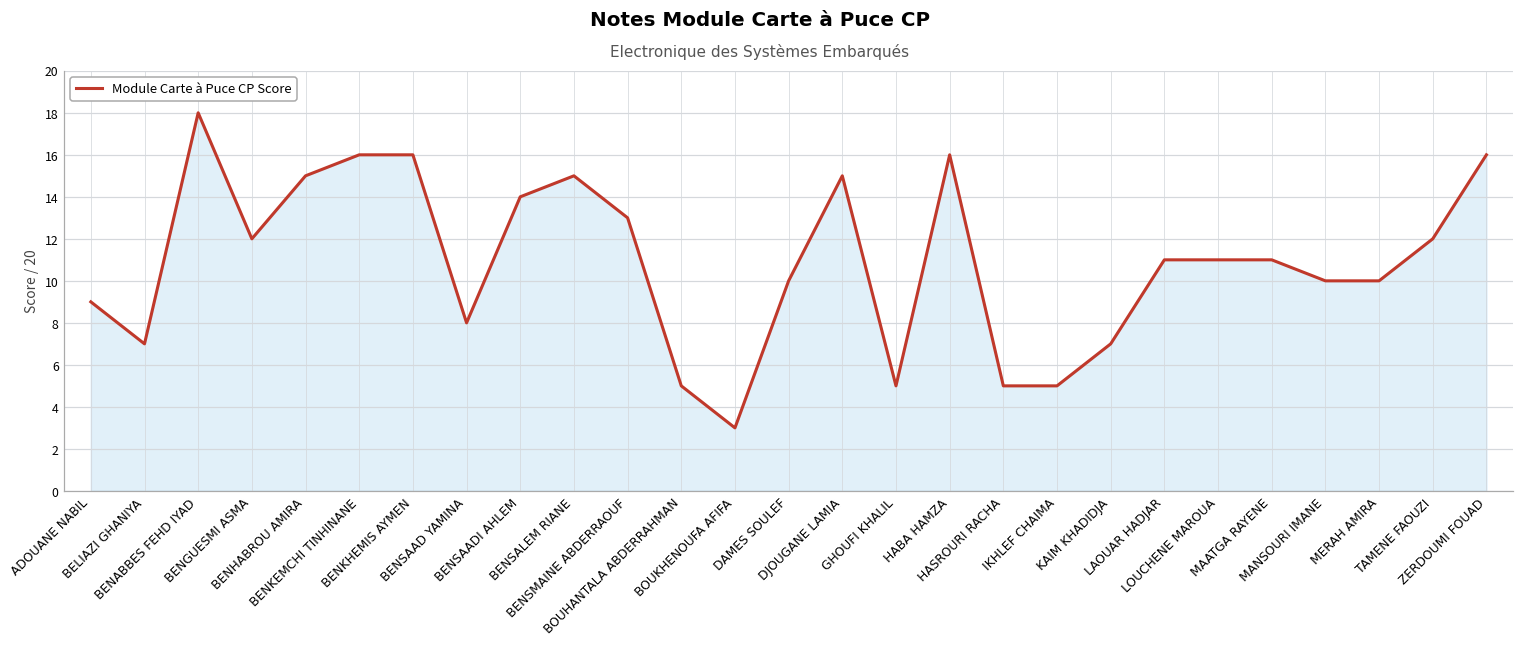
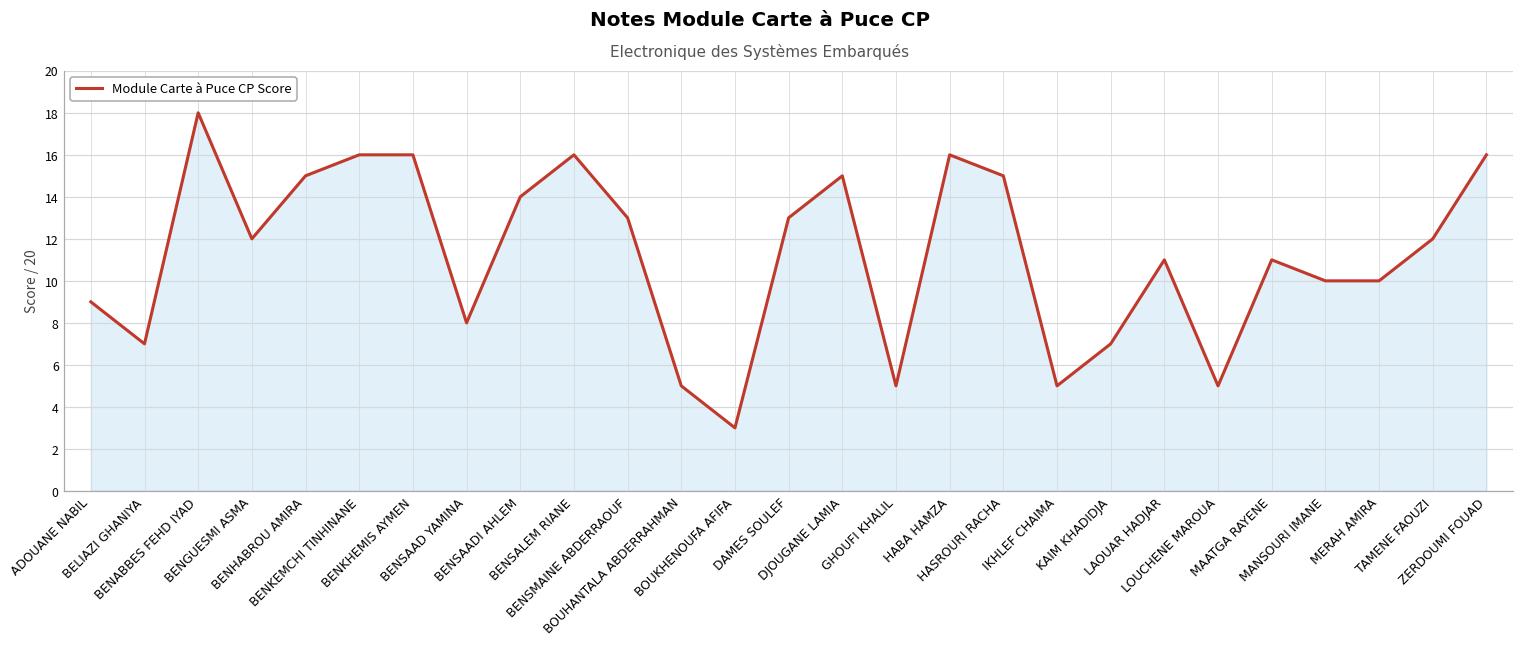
  {
    "ADOUANE NABIL": 9,
    "BELIAZI GHANIYA": 7,
    "BENABBES FEHD IYAD": 18,
    "BENGUESMI ASMA": 12,
    "BENHABROU AMIRA": 15,
    "BENKEMCHI TINHINANE": 16,
    "BENKHEMIS AYMEN": 16,
    "BENSAAD YAMINA": 8,
    "BENSAADI AHLEM": 14,
-   "BENSALEM RIANE": 15,
+   "BENSALEM RIANE": 16,
    "BENSMAINE ABDERRAOUF": 13,
    "BOUHANTALA ABDERRAHMAN": 5,
    "BOUKHENOUFA AFIFA": 3,
-   "DAMES SOULEF": 10,
+   "DAMES SOULEF": 13,
    "DJOUGANE LAMIA": 15,
    "GHOUFI KHALIL": 5,
    "HABA HAMZA": 16,
-   "HASROURI RACHA": 5,
+   "HASROURI RACHA": 15,
    "IKHLEF CHAIMA": 5,
    "KAIM KHADIDJA": 7,
    "LAOUAR HADJAR": 11,
-   "LOUCHENE MAROUA": 11,
+   "LOUCHENE MAROUA": 5,
    "MAATGA RAYENE": 11,
    "MANSOURI IMANE": 10,
    "MERAH AMIRA": 10,
    "TAMENE FAOUZI": 12,
    "ZERDOUMI FOUAD": 16
  }
